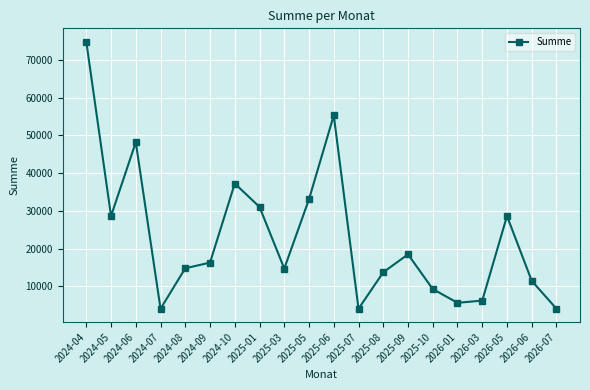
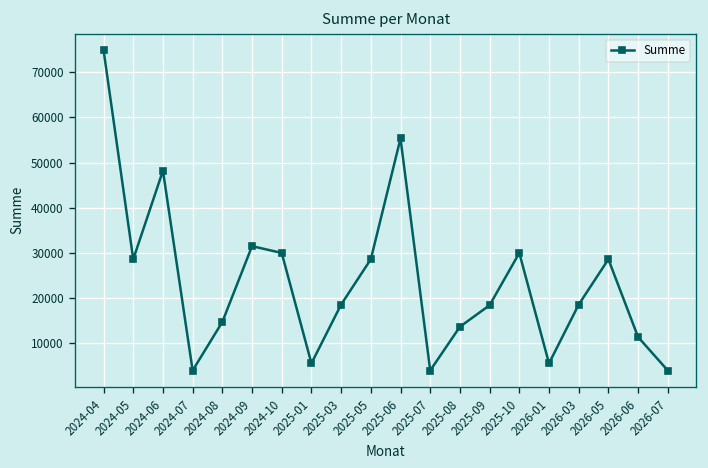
  {
    "2024-04": 75000,
    "2024-05": 29000,
    "2024-06": 48000,
    "2024-07": 4000,
    "2024-08": 15000,
-   "2024-09": 16000,
-   "2024-10": 37000,
-   "2025-01": 31000,
-   "2025-03": 15000,
-   "2025-05": 33000,
+   "2024-09": 32000,
+   "2024-10": 30000,
+   "2025-01": 6000,
+   "2025-03": 19000,
+   "2025-05": 29000,
    "2025-06": 55000,
    "2025-07": 4000,
    "2025-08": 14000,
    "2025-09": 18000,
-   "2025-10": 9000,
+   "2025-10": 30000,
    "2026-01": 6000,
-   "2026-03": 6000,
+   "2026-03": 19000,
    "2026-05": 29000,
    "2026-06": 11000,
    "2026-07": 4000
  }
